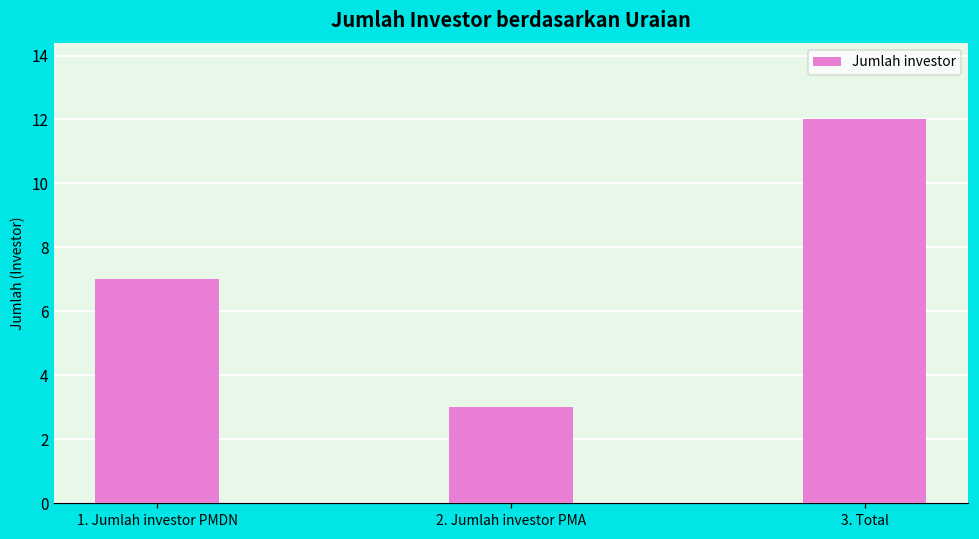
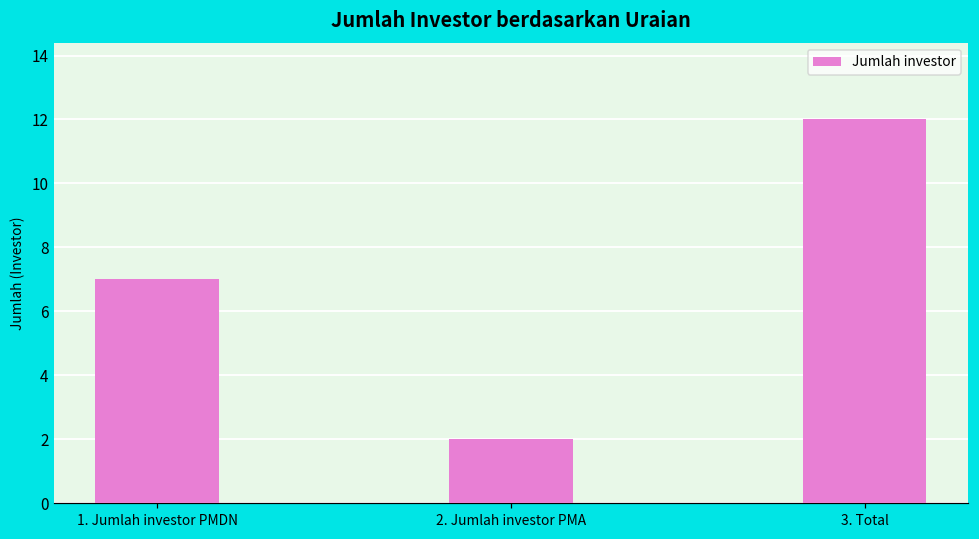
  {
    "1. Jumlah investor PMDN": 7,
-   "2. Jumlah investor PMA": 3,
+   "2. Jumlah investor PMA": 2,
    "3. Total": 12
  }
